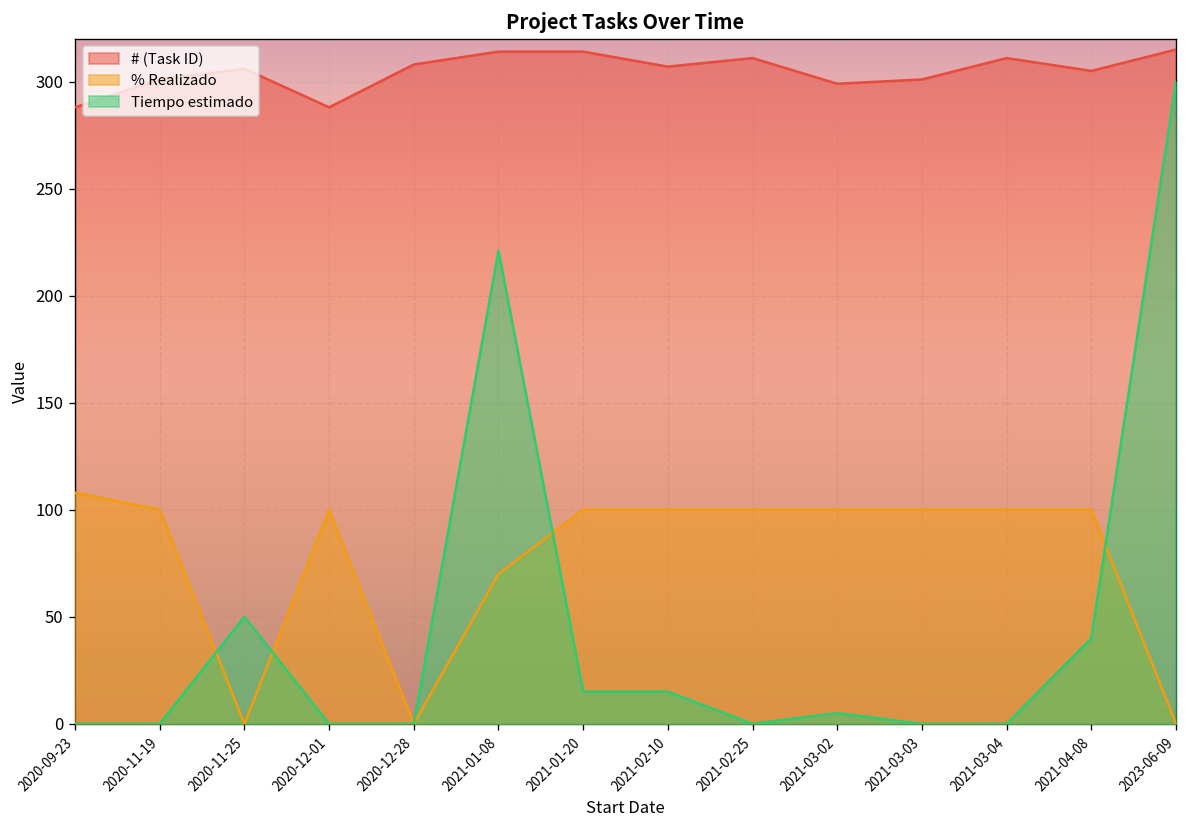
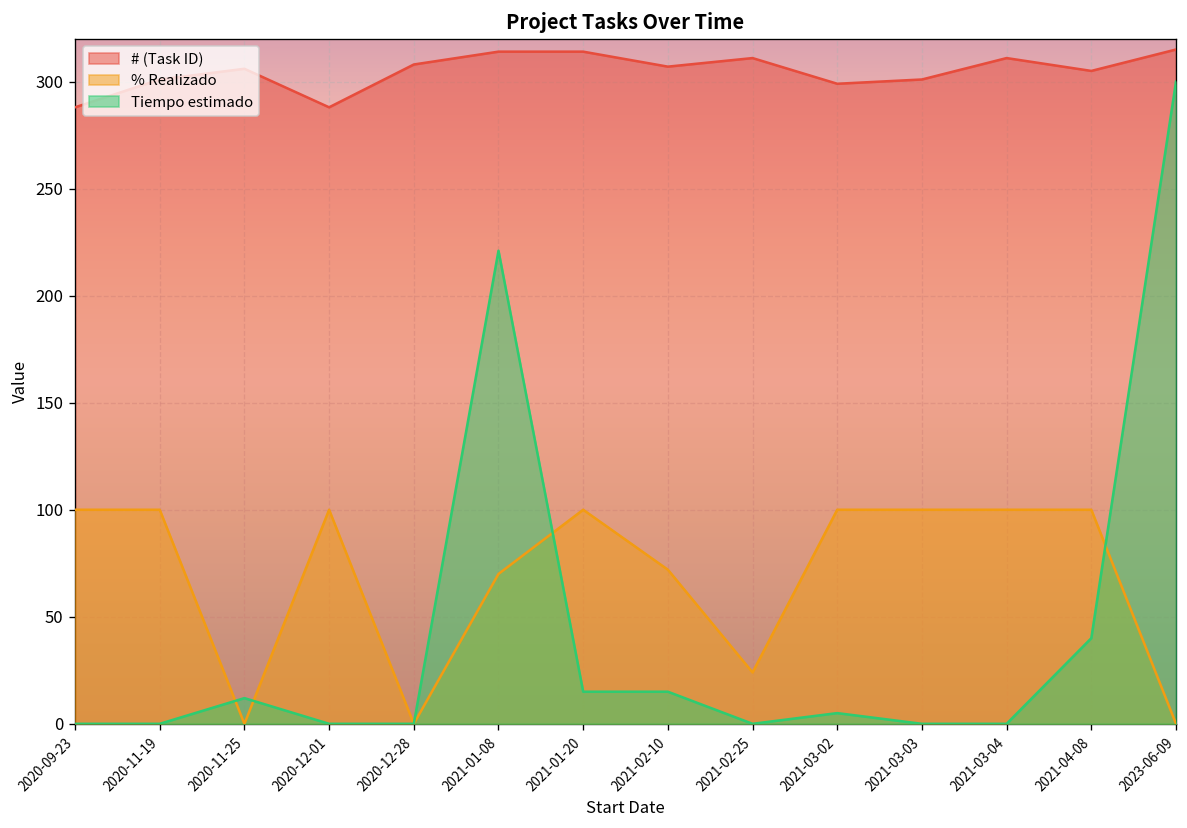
  {
    "# (Task ID)": {
      "2020-09-23": 288,
      "2020-12-01": 288,
      "2020-12-28": 308,
      "2021-01-08": 314,
      "2021-01-20": 314,
      "2021-02-10": 307,
      "2021-02-25": 311,
      "2021-03-02": 299,
      "2021-03-03": 301,
      "2021-03-04": 311,
      "2021-04-08": 305,
      "2023-06-09": 315
    },
    "% Realizado": {
-     "2020-09-23": 108,
+     "2020-09-23": 100,
      "2020-11-19": 100,
      "2020-11-25": 0,
      "2020-12-01": 100,
      "2021-01-08": 70,
      "2021-01-20": 100,
-     "2021-02-10": 100,
-     "2021-02-25": 100,
+     "2021-02-10": 72,
+     "2021-02-25": 24,
      "2021-03-02": 100,
      "2021-03-03": 100,
      "2021-03-04": 100,
      "2021-04-08": 100,
      "2023-06-09": 0
    },
    "Tiempo estimado": {
      "2020-09-23": 0,
      "2020-11-19": 0,
-     "2020-11-25": 50,
+     "2020-11-25": 12,
      "2020-12-01": 0,
      "2021-01-08": 221,
      "2021-01-20": 15,
      "2021-02-10": 15,
      "2021-02-25": 0,
      "2021-03-02": 5,
      "2021-03-03": 0,
      "2021-03-04": 0,
      "2021-04-08": 40,
      "2023-06-09": 300
    }
  }
